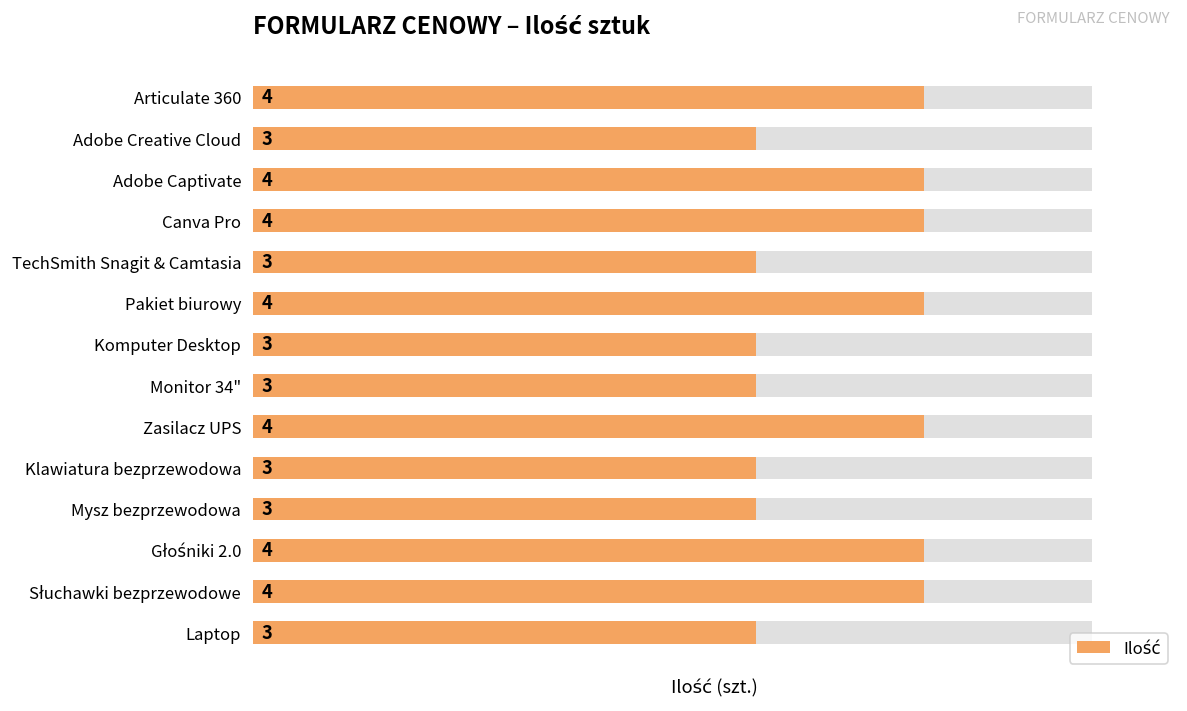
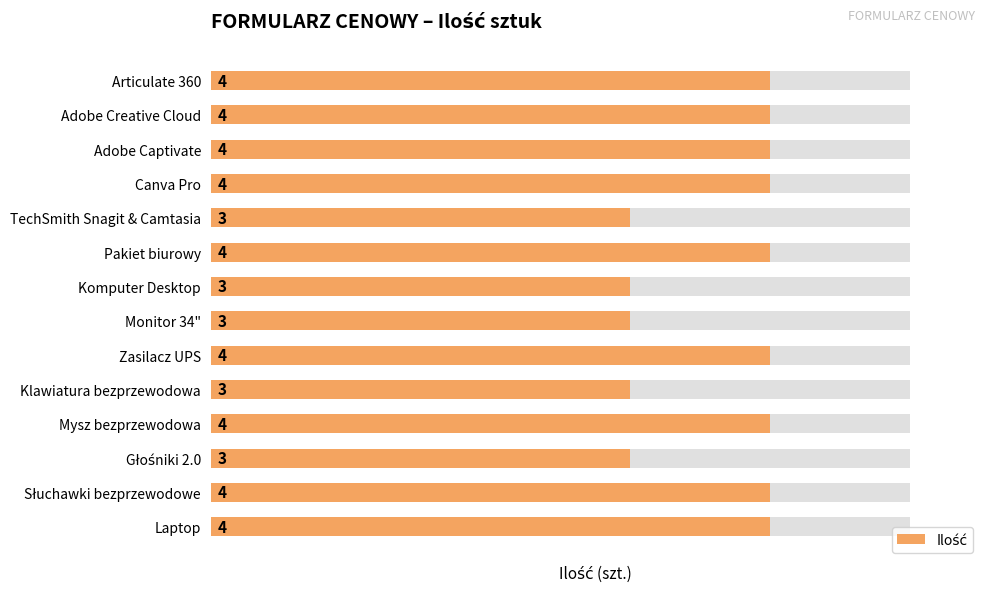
  {
    "Ilość": {
-     "Adobe Creative Cloud": 3,
-     "Mysz bezprzewodowa": 3,
-     "Głośniki 2.0": 4,
-     "Laptop": 3
+     "Adobe Creative Cloud": 4,
+     "Mysz bezprzewodowa": 4,
+     "Głośniki 2.0": 3,
+     "Laptop": 4
    }
  }
